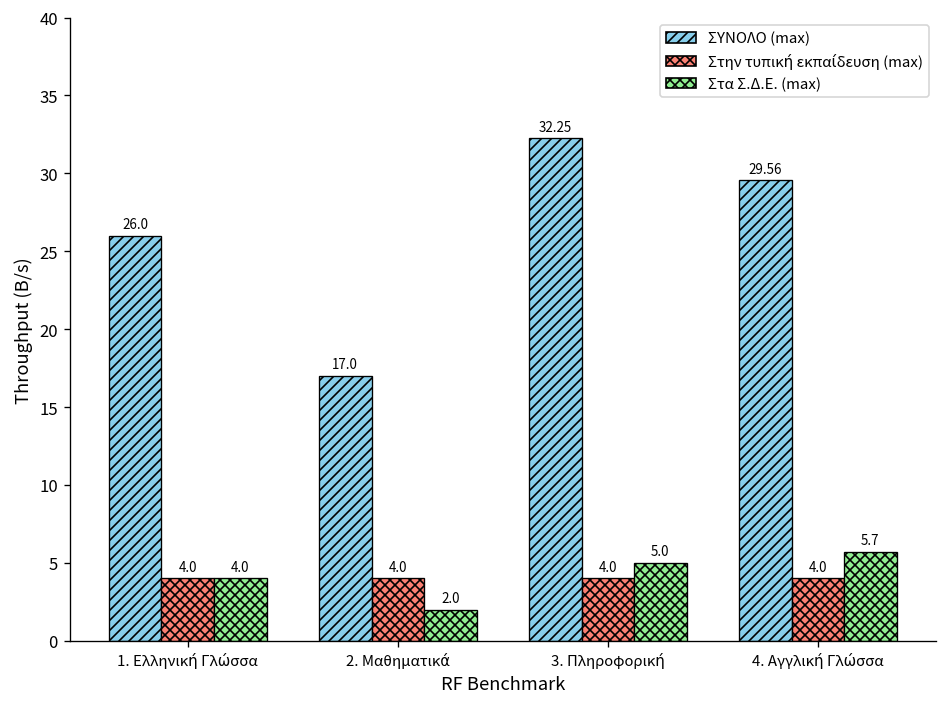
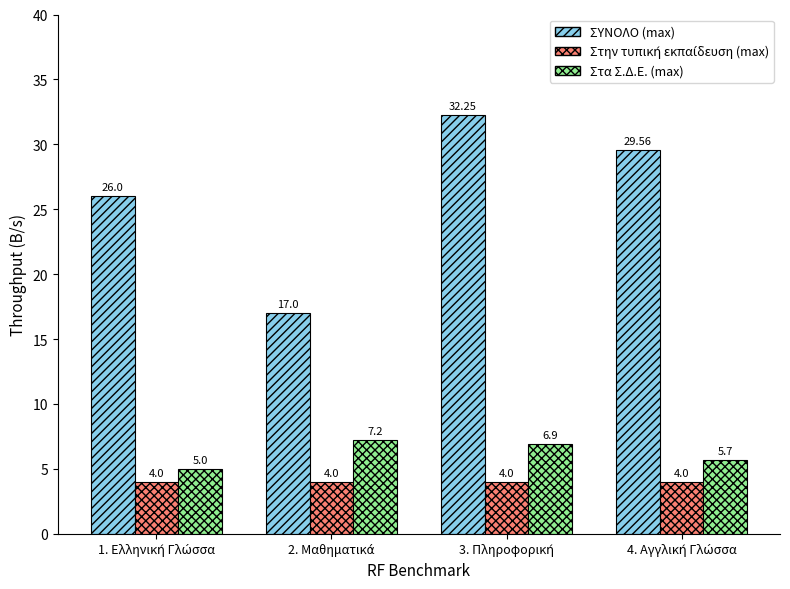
  {
    "ΣΥΝΟΛΟ (max)": {
      "1. Ελληνική Γλώσσα": 26.0,
      "2. Μαθηματικά": 17.0,
      "3. Πληροφορική": 32.25,
      "4. Αγγλική Γλώσσα": 29.56
    },
    "Στην τυπική εκπαίδευση (max)": {
      "1. Ελληνική Γλώσσα": 4.0,
      "2. Μαθηματικά": 4.0,
      "3. Πληροφορική": 4.0,
      "4. Αγγλική Γλώσσα": 4.0
    },
    "Στα Σ.Δ.Ε. (max)": {
-     "1. Ελληνική Γλώσσα": 4.0,
-     "2. Μαθηματικά": 2.0,
-     "3. Πληροφορική": 5.0,
+     "1. Ελληνική Γλώσσα": 5.0,
+     "2. Μαθηματικά": 7.2,
+     "3. Πληροφορική": 6.9,
      "4. Αγγλική Γλώσσα": 5.7
    }
  }
